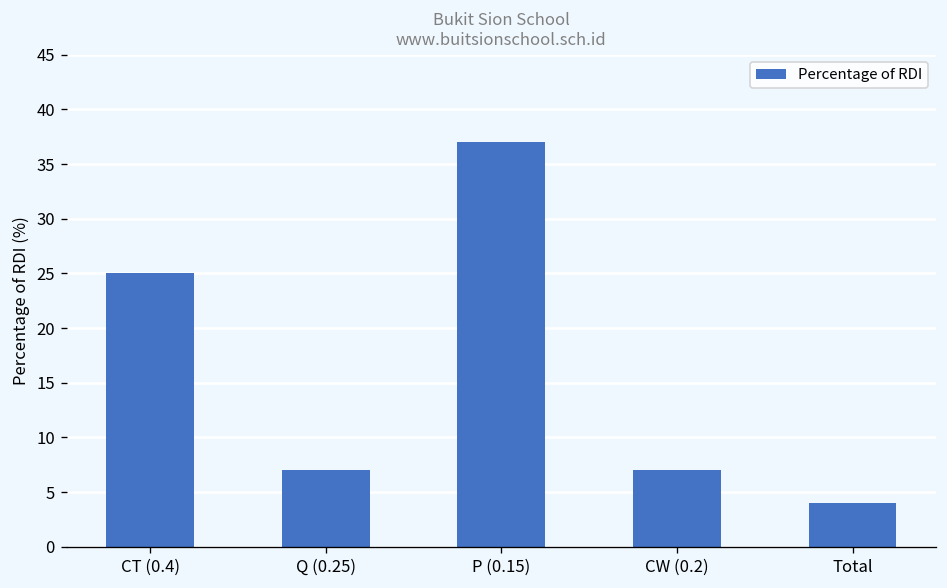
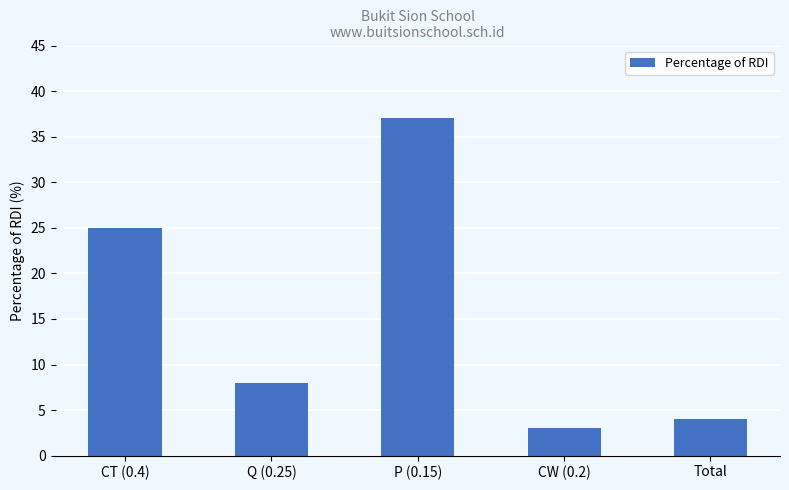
  {
    "CT (0.4)": 25,
-   "Q (0.25)": 7,
+   "Q (0.25)": 8,
    "P (0.15)": 37,
-   "CW (0.2)": 7,
+   "CW (0.2)": 3,
    "Total": 4
  }
